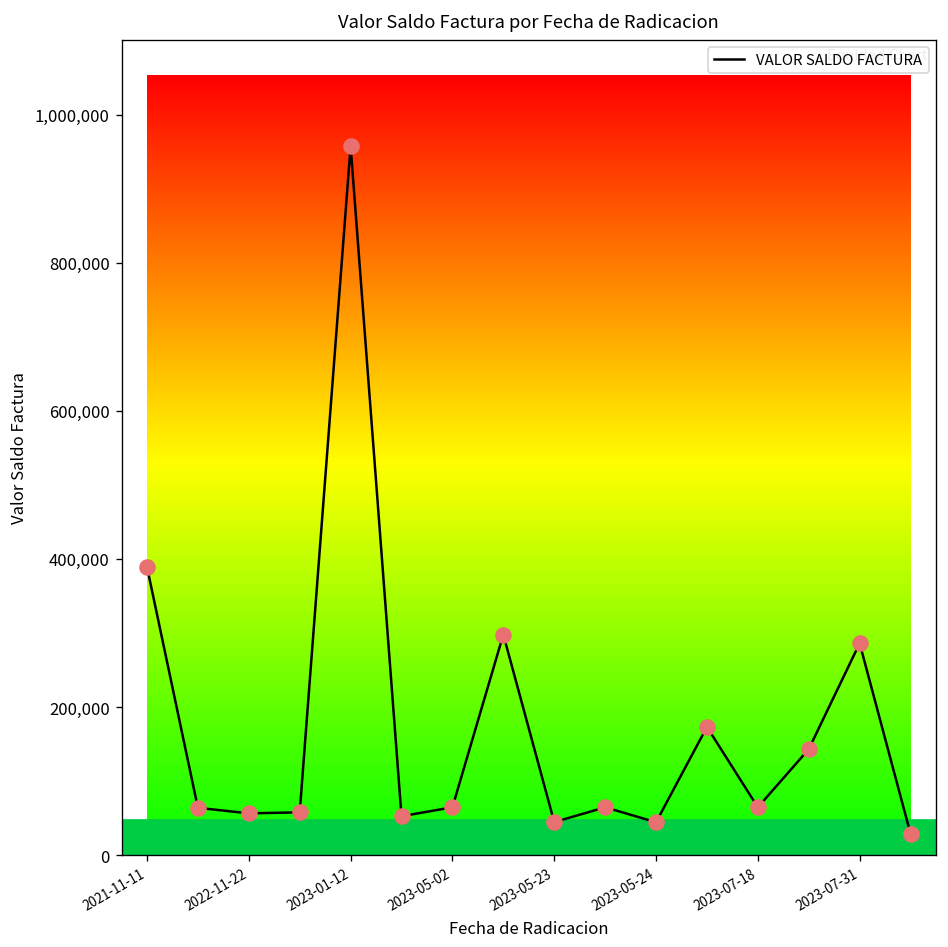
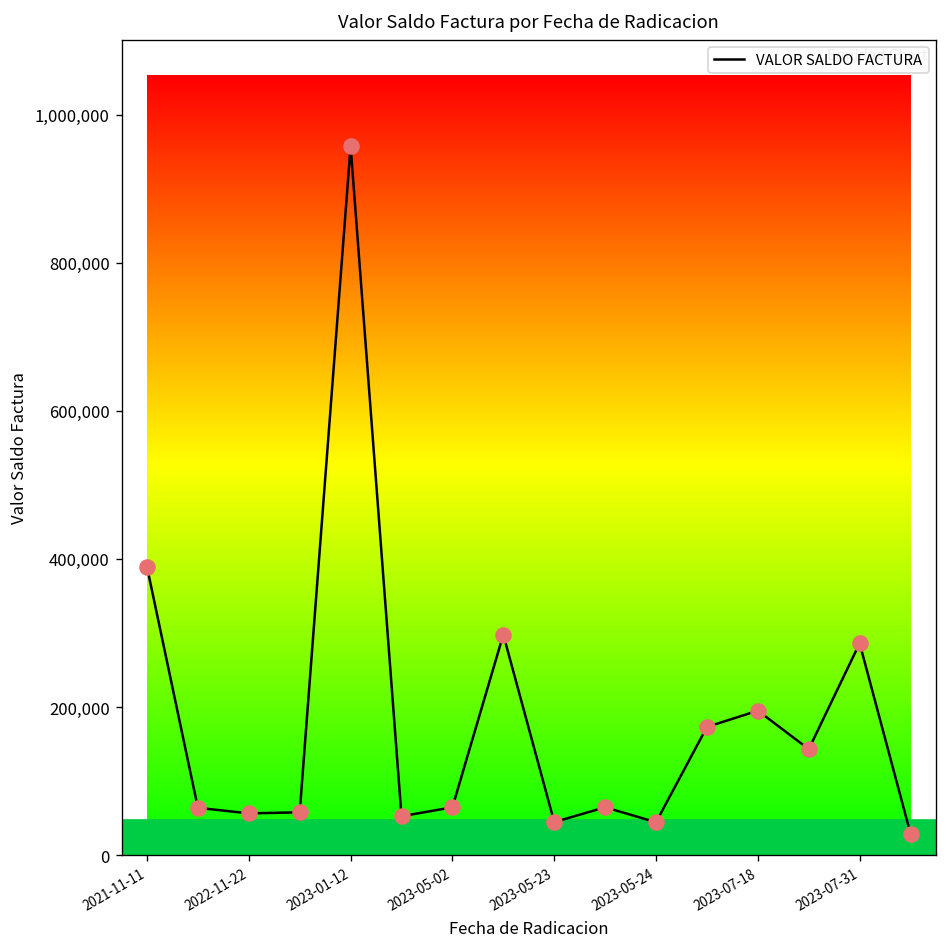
  {
    "2021-11-11": "390,000",
    "2022-11-22": "60,000",
-   "2023-07-18": "60,000"
+   "2023-07-18": "200,000"
  }
